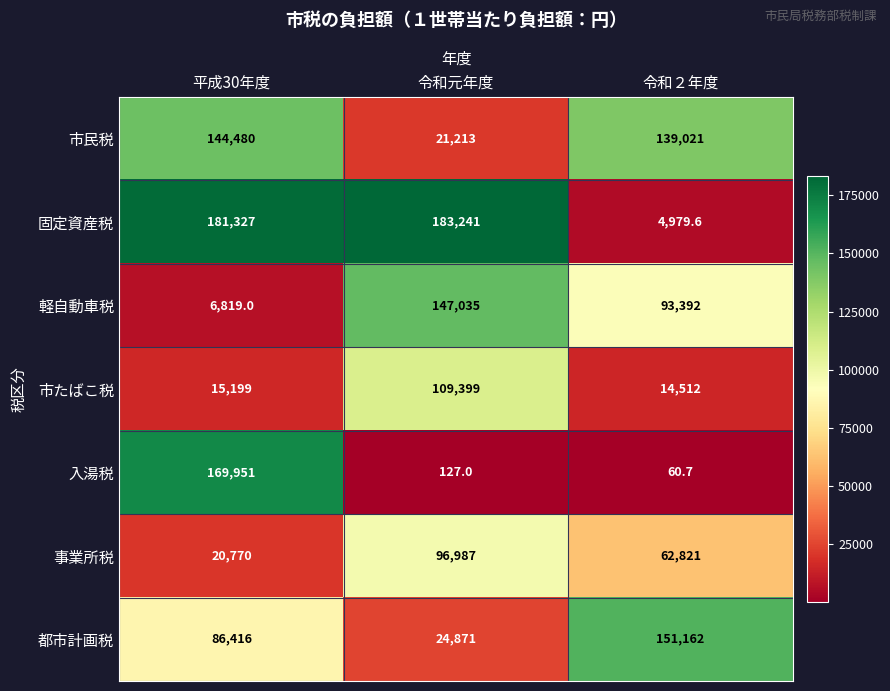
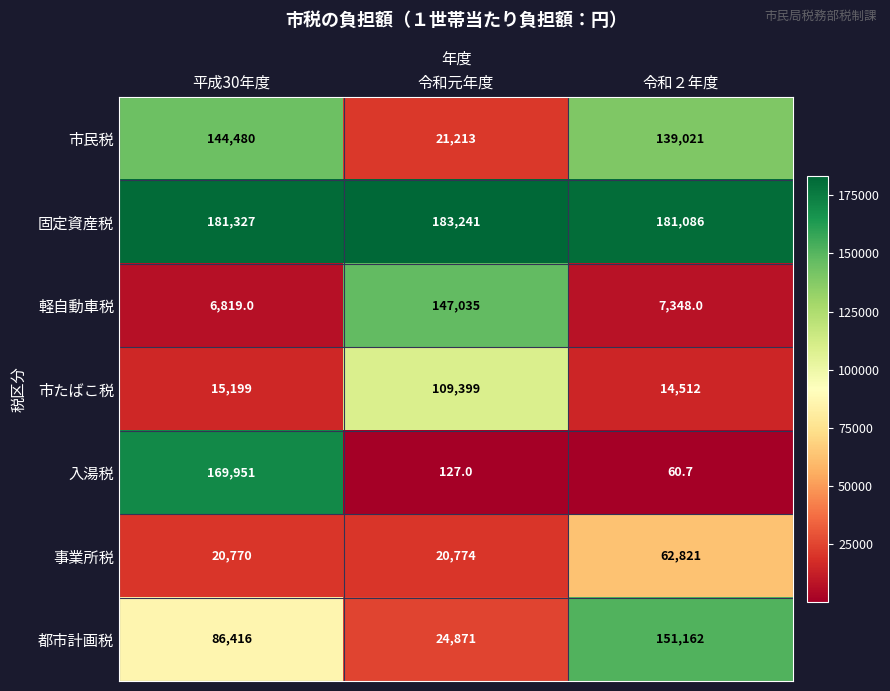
  {
    "市民税": {
      "平成30年度": "144,480",
      "令和元年度": "21,213",
      "令和２年度": "139,021"
    },
    "固定資産税": {
      "平成30年度": "181,327",
      "令和元年度": "183,241",
-     "令和２年度": "4,979.6"
+     "令和２年度": "181,086"
    },
    "軽自動車税": {
      "平成30年度": "6,819.0",
      "令和元年度": "147,035",
-     "令和２年度": "93,392"
+     "令和２年度": "7,348.0"
    },
    "市たばこ税": {
      "平成30年度": "15,199",
      "令和元年度": "109,399",
      "令和２年度": "14,512"
    },
    "入湯税": {
      "平成30年度": "169,951",
      "令和元年度": "127.0",
      "令和２年度": "60.7"
    },
    "事業所税": {
      "平成30年度": "20,770",
-     "令和元年度": "96,987",
+     "令和元年度": "20,774",
      "令和２年度": "62,821"
    },
    "都市計画税": {
      "平成30年度": "86,416",
      "令和元年度": "24,871",
      "令和２年度": "151,162"
    }
  }
